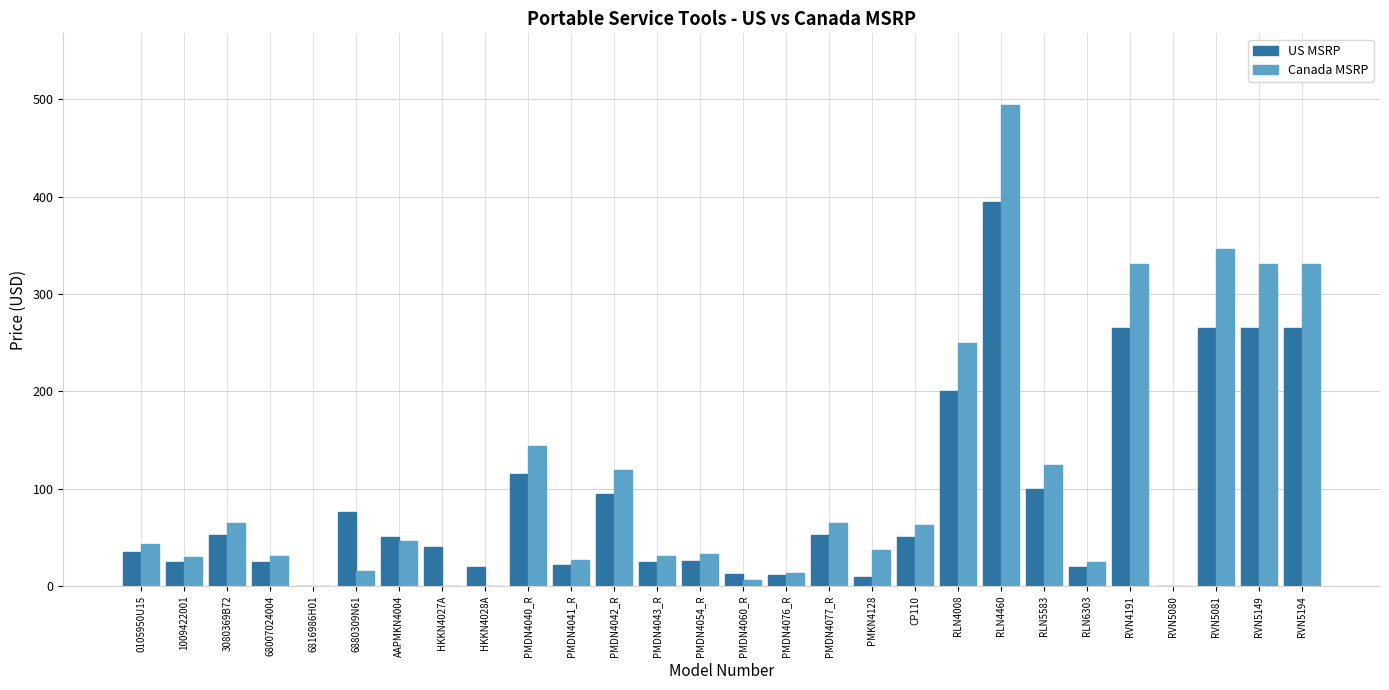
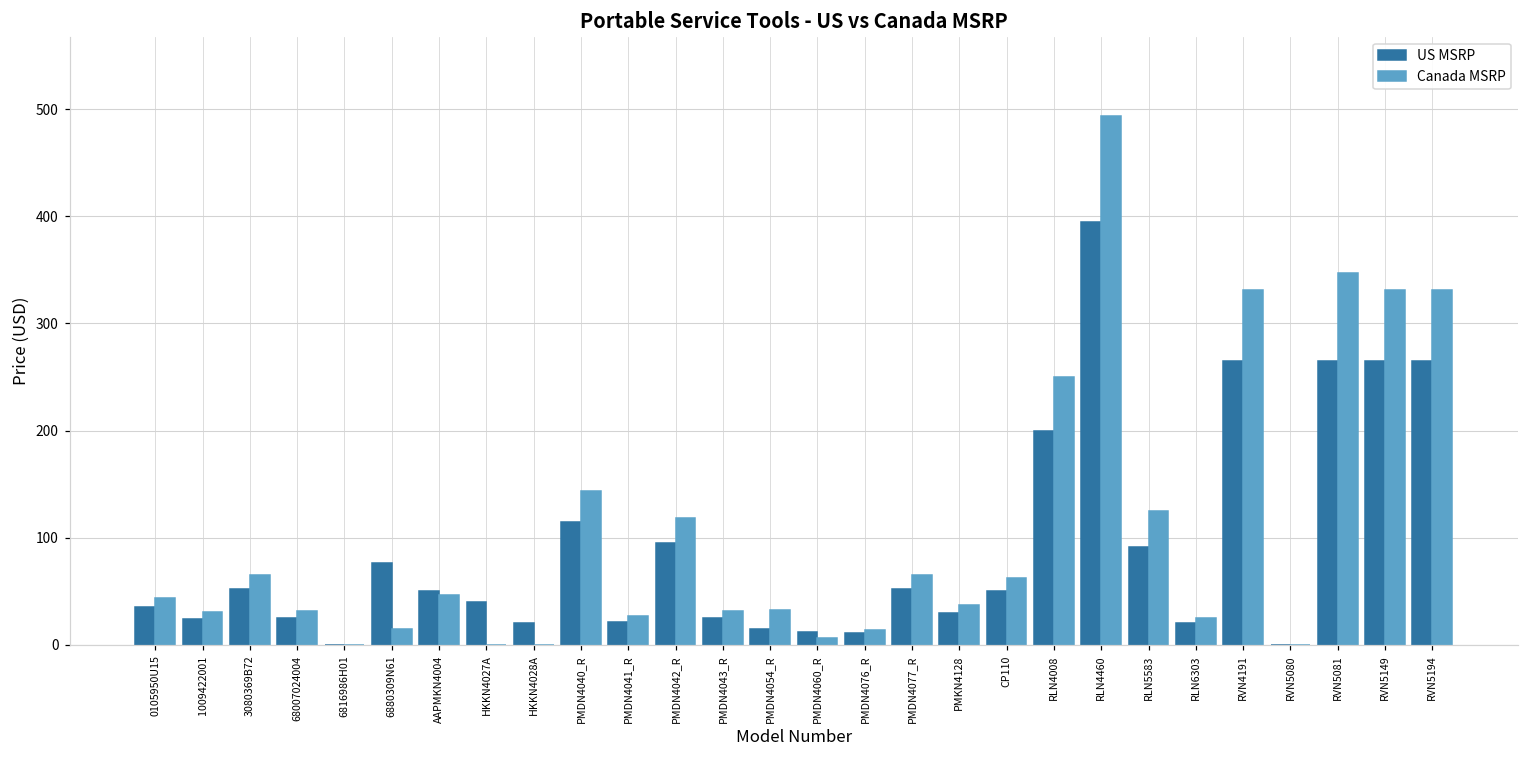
  {
    "US MSRP": {
      "0105950U15": 40,
      "1009422001": 20,
      "3080369B72": 50,
      "68007024004": 30,
      "6816986H01": 0,
      "6880309N61": 80,
      "AAPMKN4004": 50,
      "HKKN4027A": 40,
      "HKKN4028A": 20,
      "PMDN4040_R": 120,
      "PMDN4041_R": 20,
      "PMDN4042_R": 100,
      "PMDN4043_R": 30,
-     "PMDN4054_R": 30,
+     "PMDN4054_R": 10,
      "PMDN4060_R": 10,
      "PMDN4076_R": 10,
      "PMDN4077_R": 50,
-     "PMKN4128": 10,
+     "PMKN4128": 30,
      "CP110": 50,
      "RLN4008": 200,
      "RLN4460": 400,
-     "RLN5583": 100,
+     "RLN5583": 90,
      "RLN6303": 20,
      "RVN4191": 270,
      "RVN5080": 0,
      "RVN5081": 270,
      "RVN5149": 270,
      "RVN5194": 270
    },
    "Canada MSRP": {
      "0105950U15": 40,
      "1009422001": 30,
      "3080369B72": 70,
      "68007024004": 30,
      "6816986H01": 0,
      "6880309N61": 20,
      "AAPMKN4004": 50,
      "HKKN4027A": 0,
      "HKKN4028A": 0,
      "PMDN4040_R": 140,
      "PMDN4041_R": 30,
      "PMDN4042_R": 120,
      "PMDN4043_R": 30,
      "PMDN4054_R": 30,
      "PMDN4060_R": 10,
      "PMDN4076_R": 10,
      "PMDN4077_R": 70,
      "PMKN4128": 40,
      "CP110": 60,
      "RLN4008": 250,
      "RLN4460": 490,
      "RLN5583": 120,
      "RLN6303": 30,
      "RVN4191": 330,
      "RVN5080": 0,
      "RVN5081": 350,
      "RVN5149": 330,
      "RVN5194": 330
    }
  }
